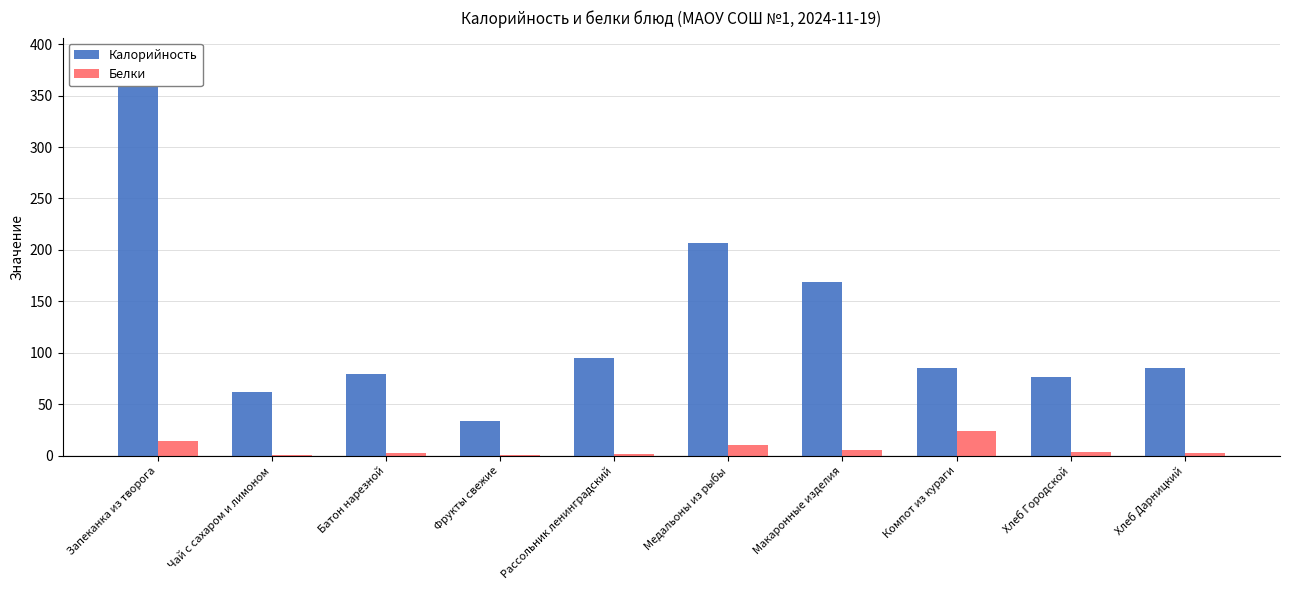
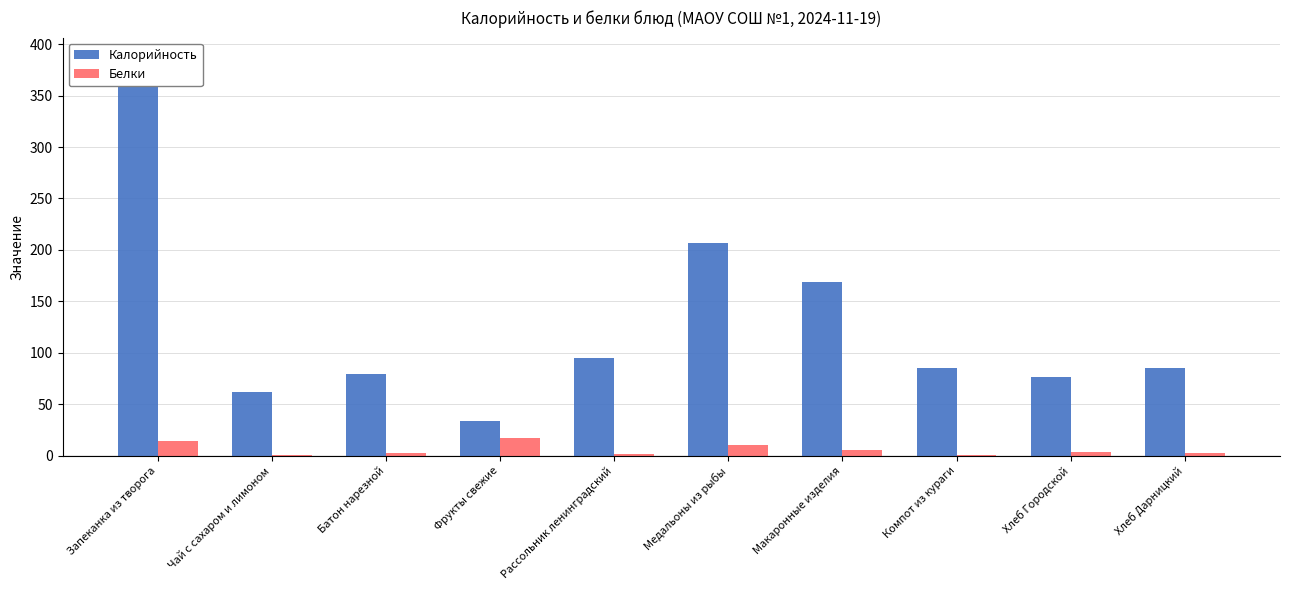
  {
    "Калорийность": {
      "Чай с сахаром и лимоном": 62,
      "Батон нарезной": 80,
      "Фрукты свежие": 34,
      "Рассольник ленинградский": 95,
      "Медальоны из рыбы": 207,
      "Макаронные изделия": 168,
      "Компот из кураги": 86,
      "Хлеб Городской": 76,
      "Хлеб Дарницкий": 85
    },
    "Белки": {
      "Запеканка из творога": 15,
      "Батон нарезной": 3,
-     "Фрукты свежие": 0,
+     "Фрукты свежие": 17,
      "Медальоны из рыбы": 11,
      "Макаронные изделия": 6,
-     "Компот из кураги": 23,
+     "Компот из кураги": 1,
      "Хлеб Городской": 3,
      "Хлеб Дарницкий": 3
    }
  }
